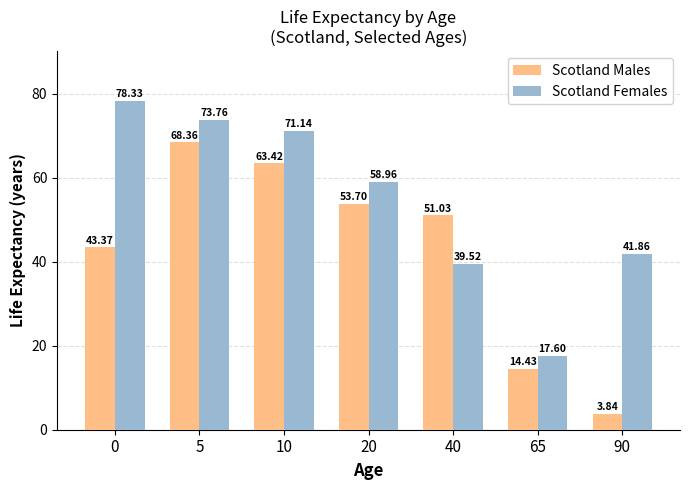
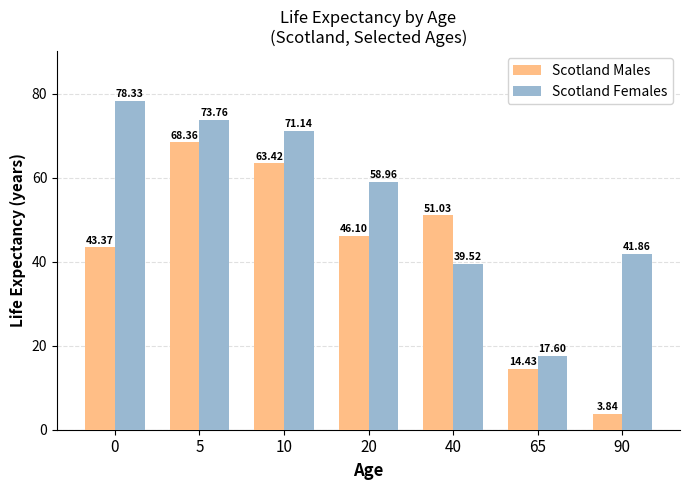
  {
    "Scotland Males": {
      "0": 43.37,
      "5": 68.36,
      "10": 63.42,
-     "20": 53.70,
+     "20": 46.10,
      "40": 51.03,
      "65": 14.43,
      "90": 3.84
    },
    "Scotland Females": {
      "0": 78.33,
      "5": 73.76,
      "10": 71.14,
      "20": 58.96,
      "40": 39.52,
      "65": 17.60,
      "90": 41.86
    }
  }
